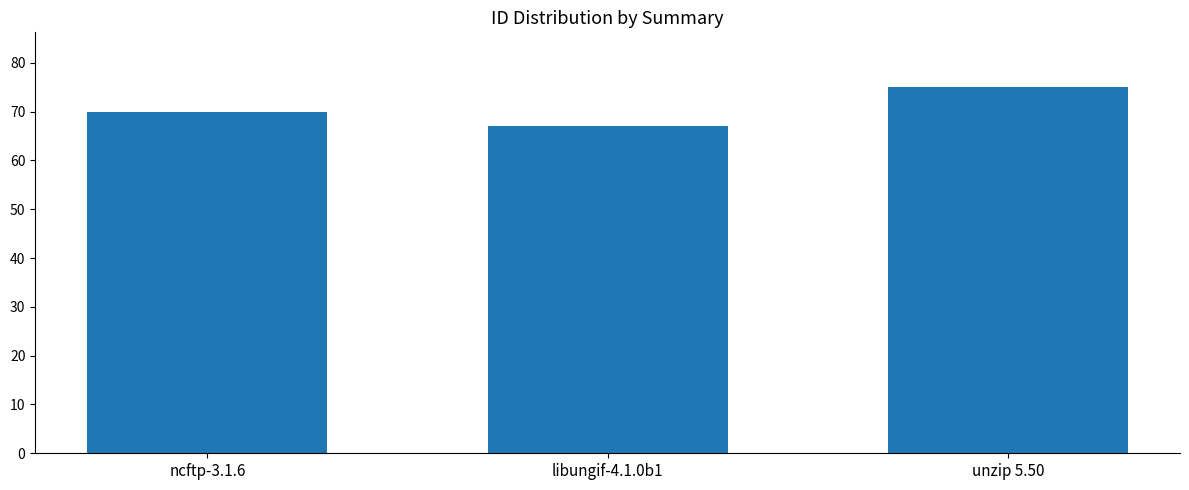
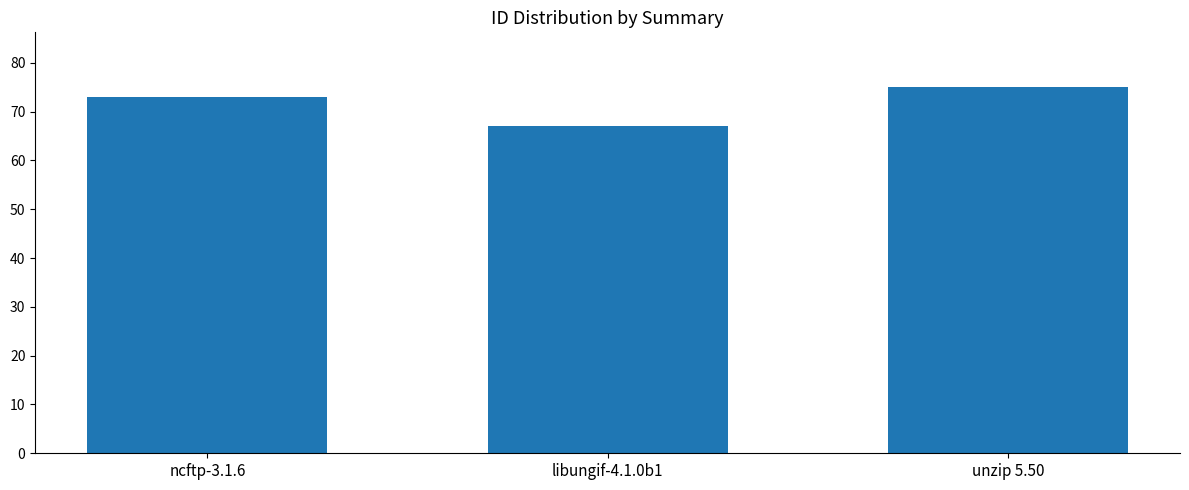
  {
-   "ncftp-3.1.6": 70,
+   "ncftp-3.1.6": 73,
    "libungif-4.1.0b1": 67,
    "unzip 5.50": 75
  }
